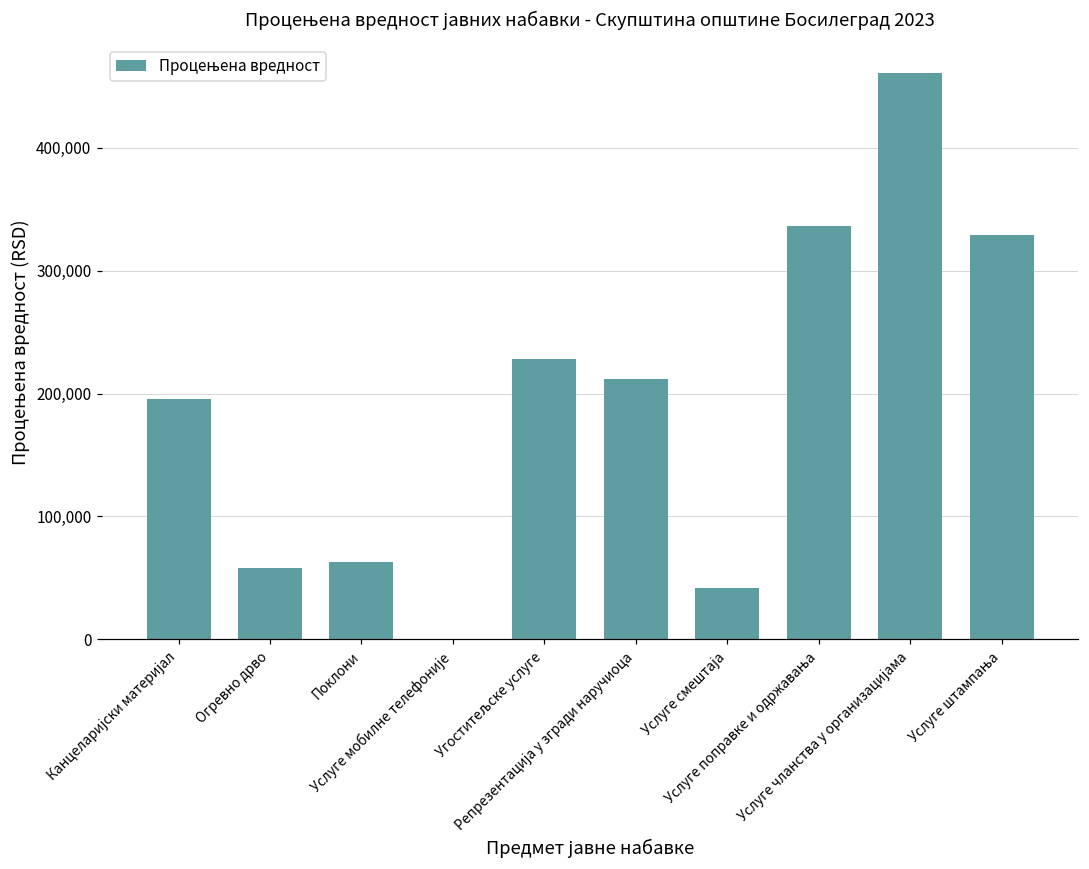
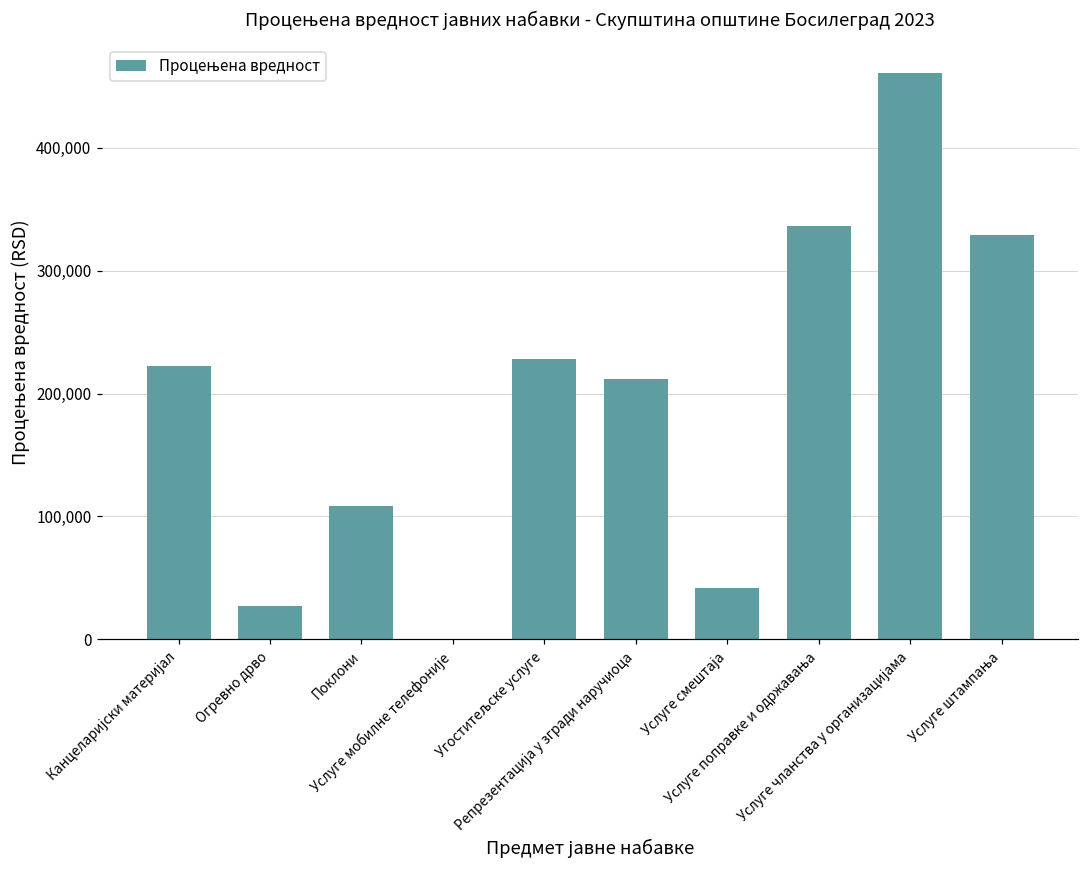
  {
-   "Канцеларијски материјал": "196,000",
-   "Огревно дрво": "58,000",
-   "Поклони": "63,000",
+   "Канцеларијски материјал": "222,000",
+   "Огревно дрво": "27,000",
+   "Поклони": "108,000",
    "Услуге мобилне телефоније": "0",
    "Угоститељске услуге": "228,000",
    "Репрезентација у згради наручиоца": "212,000",
    "Услуге смештаја": "42,000",
    "Услуге поправке и одржавања": "336,000",
    "Услуге чланства у организацијама": "461,000",
    "Услуге штампања": "329,000"
  }
